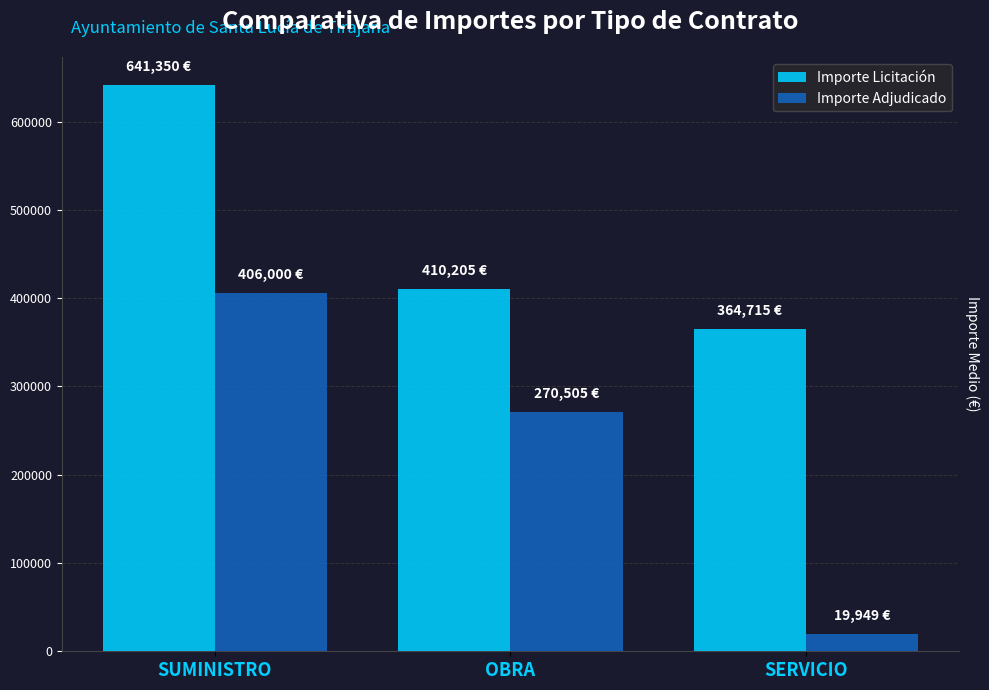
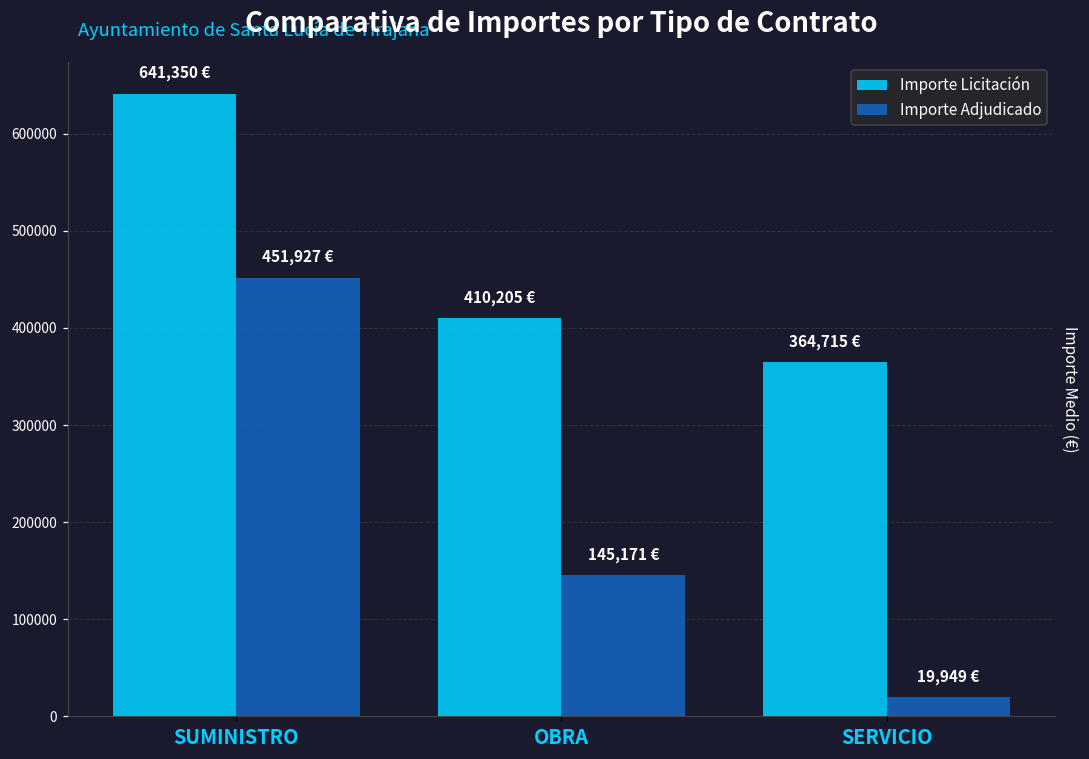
  {
    "Importe Licitación": {
      "SUMINISTRO": "641,350",
      "OBRA": "410,205",
      "SERVICIO": "364,715"
    },
    "Importe Adjudicado": {
-     "SUMINISTRO": "406,000",
-     "OBRA": "270,505",
+     "SUMINISTRO": "451,927",
+     "OBRA": "145,171",
      "SERVICIO": "19,949"
    }
  }
